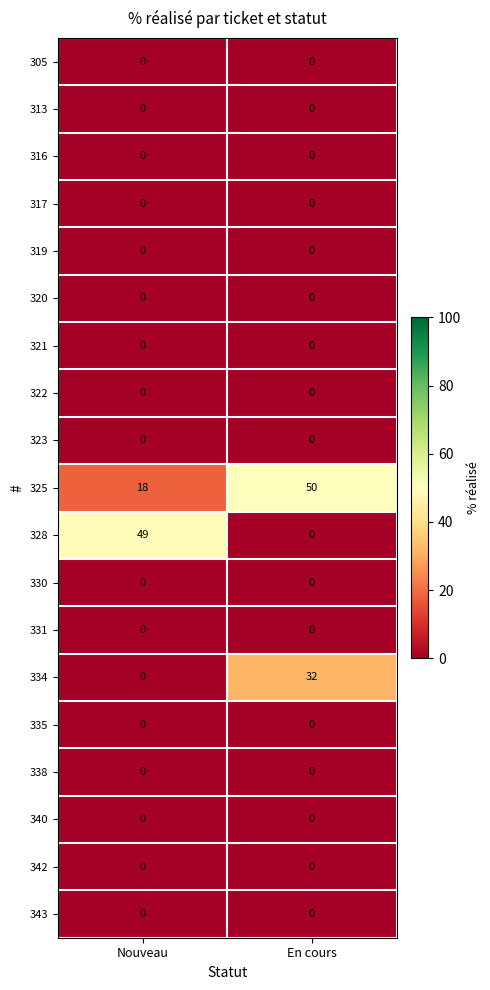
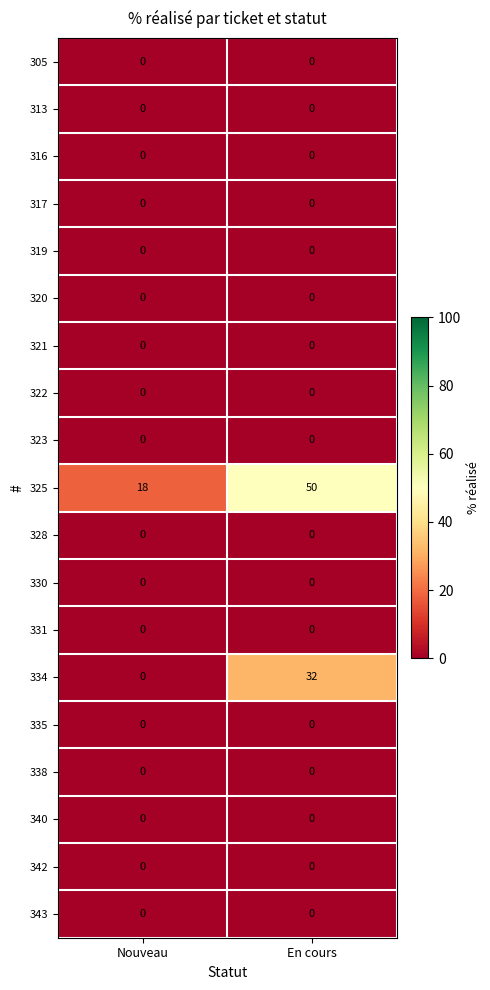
  {
    "305": {
      "Nouveau": 0,
      "En cours": 0
    },
    "313": {
      "Nouveau": 0,
      "En cours": 0
    },
    "316": {
      "Nouveau": 0,
      "En cours": 0
    },
    "317": {
      "Nouveau": 0,
      "En cours": 0
    },
    "319": {
      "Nouveau": 0,
      "En cours": 0
    },
    "320": {
      "Nouveau": 0,
      "En cours": 0
    },
    "321": {
      "Nouveau": 0,
      "En cours": 0
    },
    "322": {
      "Nouveau": 0,
      "En cours": 0
    },
    "323": {
      "Nouveau": 0,
      "En cours": 0
    },
    "325": {
      "Nouveau": 18,
      "En cours": 50
    },
    "328": {
-     "Nouveau": 49,
+     "Nouveau": 0,
      "En cours": 0
    },
    "330": {
      "Nouveau": 0,
      "En cours": 0
    },
    "331": {
      "Nouveau": 0,
      "En cours": 0
    },
    "334": {
      "Nouveau": 0,
      "En cours": 32
    },
    "335": {
      "Nouveau": 0,
      "En cours": 0
    },
    "338": {
      "Nouveau": 0,
      "En cours": 0
    },
    "340": {
      "Nouveau": 0,
      "En cours": 0
    },
    "342": {
      "Nouveau": 0,
      "En cours": 0
    },
    "343": {
      "Nouveau": 0,
      "En cours": 0
    }
  }
